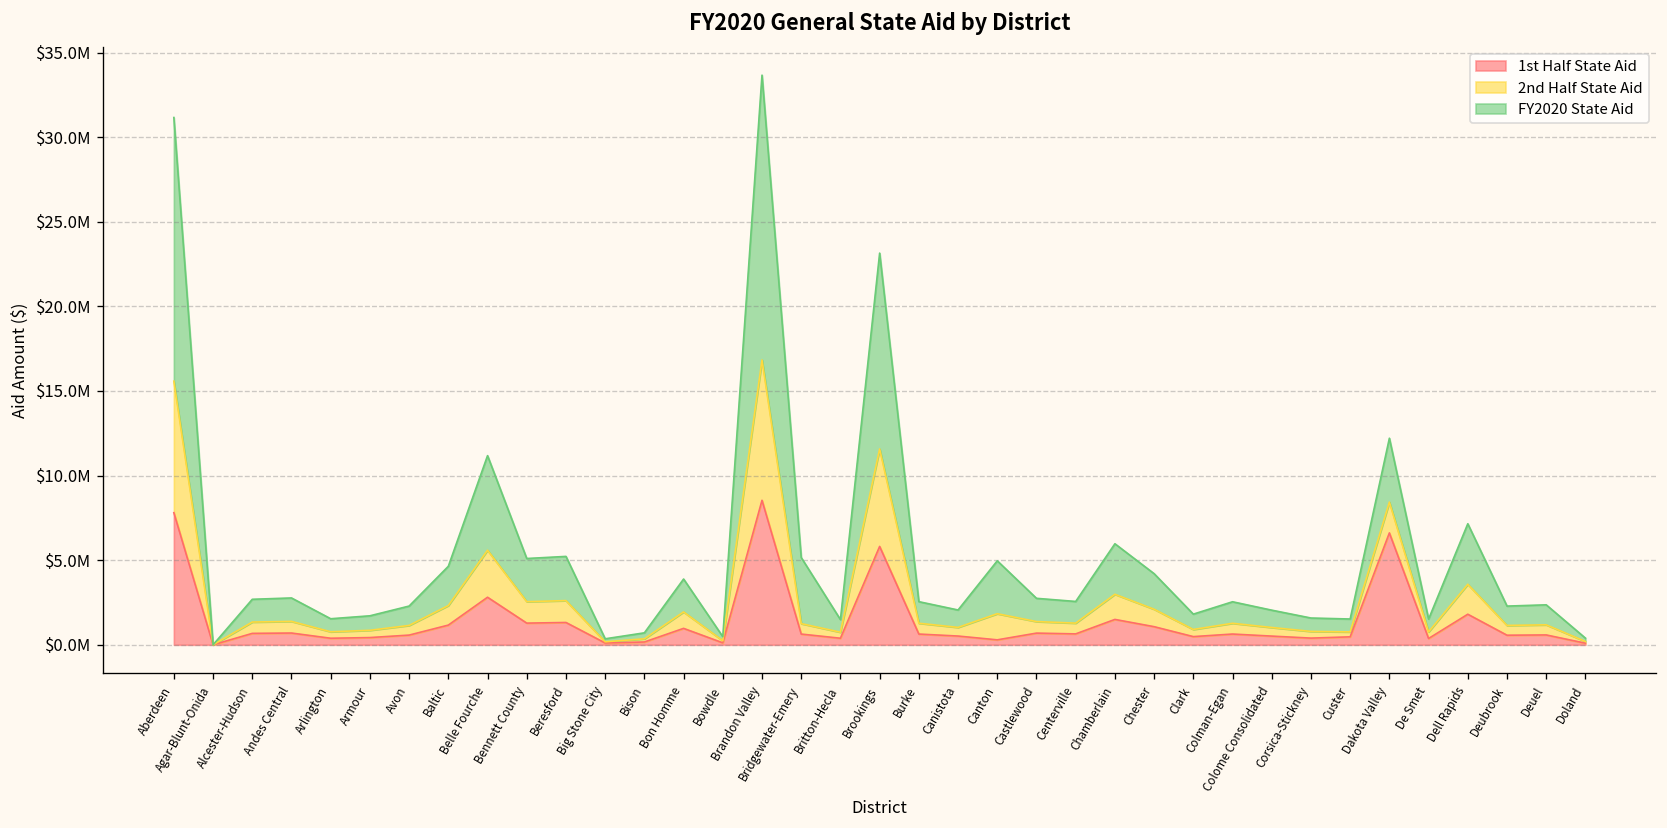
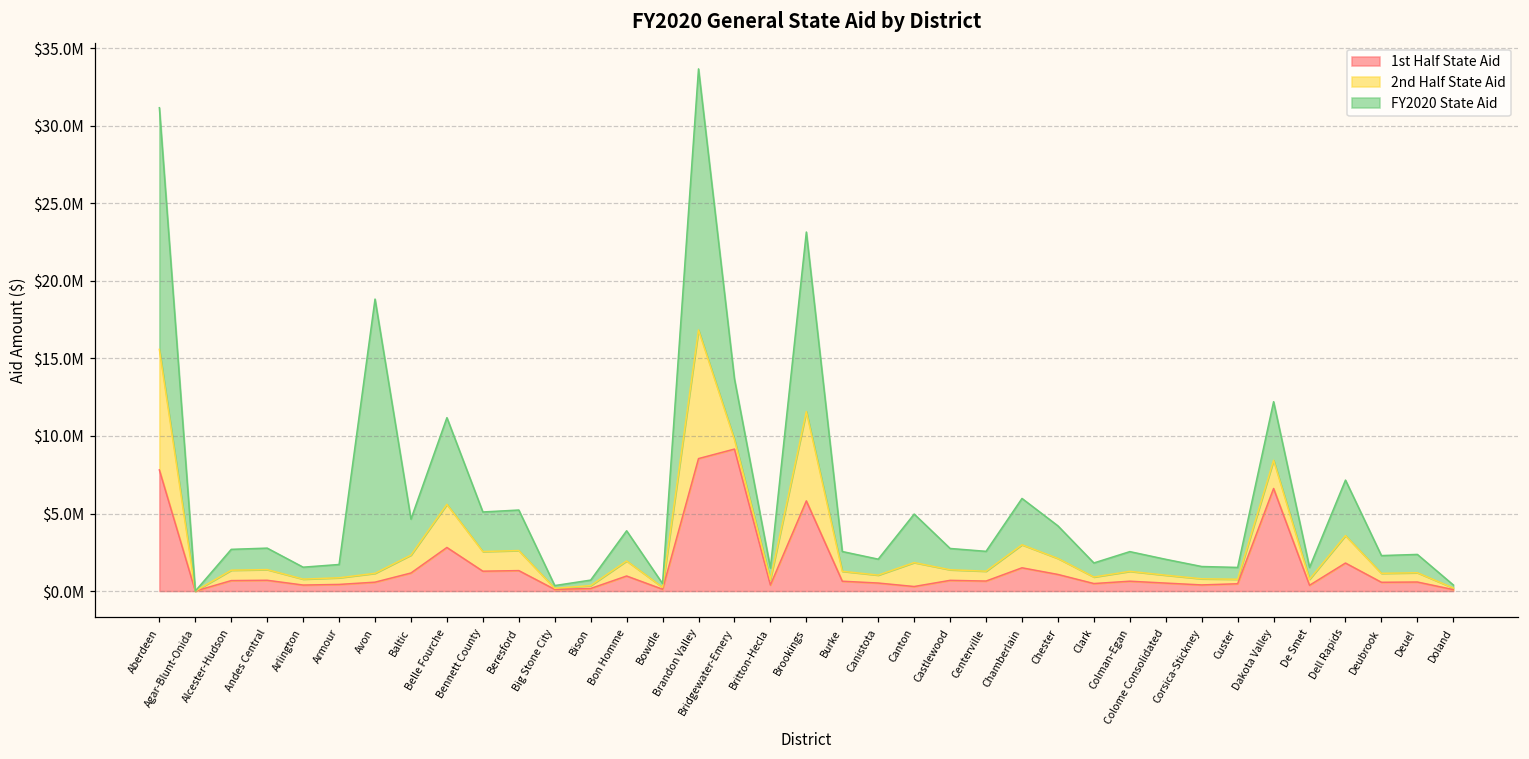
  {
    "1st Half State Aid": {
      "Aberdeen": "$7800000",
      "Alcester-Hudson": "$700000",
      "Andes Central": "$700000",
      "Arlington": "$400000",
      "Armour": "$400000",
      "Avon": "$600000",
      "Baltic": "$1200000",
      "Belle Fourche": "$2800000",
      "Bennett County": "$1300000",
      "Beresford": "$1300000",
      "Bison": "$200000",
      "Bon Homme": "$1000000",
      "Brandon Valley": "$8500000",
-     "Bridgewater-Emery": "$600000",
+     "Bridgewater-Emery": "$9200000",
      "Britton-Hecla": "$400000",
      "Brookings": "$5800000",
      "Burke": "$600000",
      "Canistota": "$500000",
      "Canton": "$300000",
      "Castlewood": "$700000",
      "Centerville": "$600000",
      "Chamberlain": "$1500000",
      "Chester": "$1100000",
      "Clark": "$500000",
      "Colman-Egan": "$600000",
      "Colome Consolidated": "$500000",
      "Corsica-Stickney": "$400000",
      "Custer": "$500000",
      "Dakota Valley": "$6600000",
      "De Smet": "$400000",
      "Dell Rapids": "$1800000",
      "Deubrook": "$600000",
      "Deuel": "$600000"
    },
    "2nd Half State Aid": {
      "Aberdeen": "$7800000",
      "Alcester-Hudson": "$700000",
      "Andes Central": "$700000",
      "Arlington": "$400000",
      "Armour": "$400000",
      "Avon": "$600000",
      "Baltic": "$1200000",
      "Belle Fourche": "$2800000",
      "Bennett County": "$1300000",
      "Beresford": "$1300000",
      "Bison": "$200000",
      "Bon Homme": "$1000000",
      "Brandon Valley": "$8300000",
      "Bridgewater-Emery": "$600000",
      "Britton-Hecla": "$400000",
      "Brookings": "$5800000",
      "Burke": "$600000",
      "Canistota": "$500000",
      "Canton": "$1500000",
      "Castlewood": "$700000",
      "Centerville": "$600000",
      "Chamberlain": "$1500000",
      "Chester": "$1000000",
      "Clark": "$400000",
      "Colman-Egan": "$600000",
      "Colome Consolidated": "$500000",
      "Corsica-Stickney": "$400000",
      "Custer": "$300000",
      "Dakota Valley": "$1800000",
      "De Smet": "$400000",
      "Dell Rapids": "$1800000",
      "Deubrook": "$600000",
      "Deuel": "$600000"
    },
    "FY2020 State Aid": {
      "Aberdeen": "$15600000",
      "Alcester-Hudson": "$1300000",
      "Andes Central": "$1400000",
      "Arlington": "$800000",
      "Armour": "$900000",
-     "Avon": "$1100000",
+     "Avon": "$17700000",
      "Baltic": "$2300000",
      "Belle Fourche": "$5600000",
      "Bennett County": "$2500000",
      "Beresford": "$2600000",
      "Bison": "$400000",
      "Bon Homme": "$1900000",
      "Bowdle": "$200000",
      "Brandon Valley": "$16800000",
      "Bridgewater-Emery": "$3900000",
      "Britton-Hecla": "$700000",
      "Brookings": "$11600000",
      "Burke": "$1300000",
      "Canistota": "$1000000",
      "Canton": "$3100000",
      "Castlewood": "$1400000",
      "Centerville": "$1300000",
      "Chamberlain": "$3000000",
      "Chester": "$2100000",
      "Clark": "$900000",
      "Colman-Egan": "$1300000",
      "Colome Consolidated": "$1000000",
      "Corsica-Stickney": "$800000",
      "Custer": "$800000",
      "Dakota Valley": "$3800000",
      "De Smet": "$800000",
      "Dell Rapids": "$3600000",
      "Deubrook": "$1100000",
      "Deuel": "$1200000",
      "Doland": "$200000"
    }
  }
